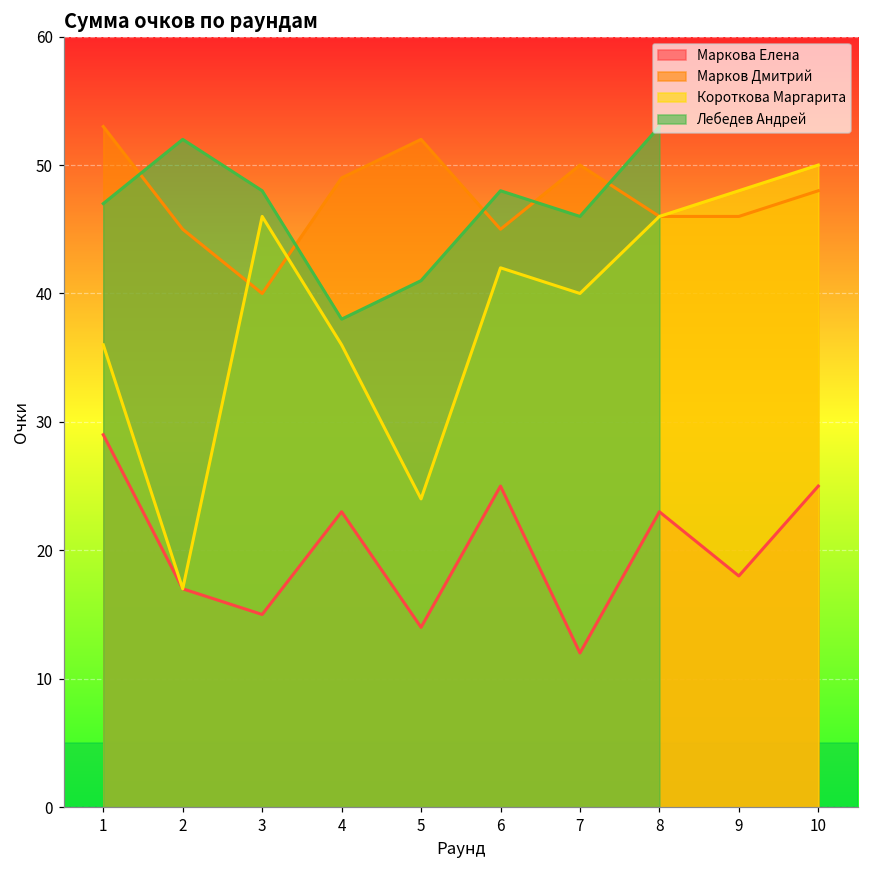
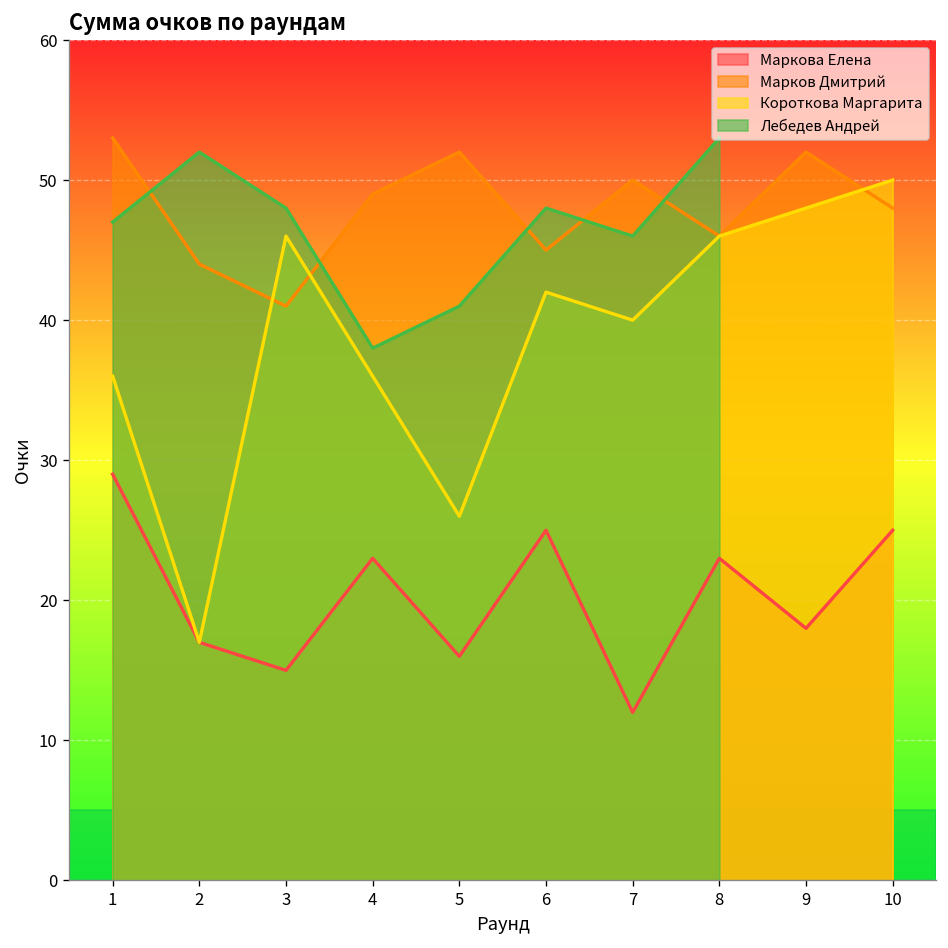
  {
    "Маркова Елена": {
      "1": 29,
      "3": 15,
      "4": 23,
-     "5": 14,
+     "5": 16,
      "6": 25,
      "7": 12,
      "8": 23,
      "9": 18,
      "10": 25
    },
    "Марков Дмитрий": {
      "1": 53,
-     "2": 45,
-     "3": 40,
+     "2": 44,
+     "3": 41,
      "4": 49,
      "5": 52,
      "6": 45,
      "7": 50,
-     "9": 46,
+     "9": 52,
      "10": 48
    },
    "Короткова Маргарита": {
      "1": 36,
      "3": 46,
      "4": 36,
-     "5": 24,
+     "5": 26,
      "6": 42,
      "7": 40,
      "9": 48,
      "10": 50
    },
    "Лебедев Андрей": {
      "1": 47,
      "2": 52,
      "3": 48,
      "4": 38,
      "5": 41,
      "6": 48,
      "7": 46
    }
  }
